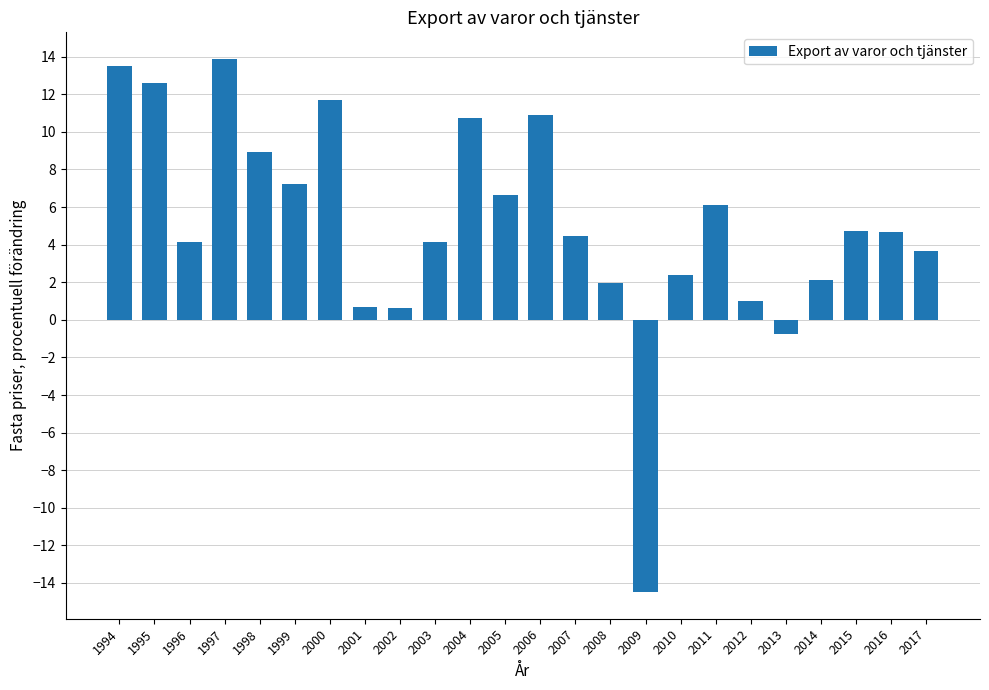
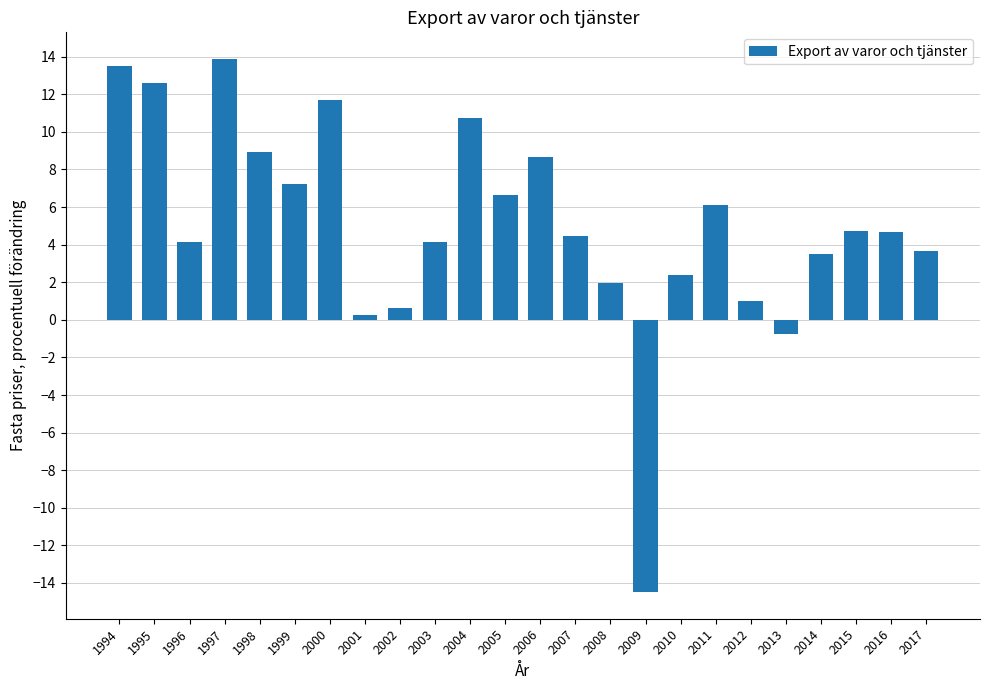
  {
    "1994": 13.5,
    "1995": 12.6,
    "1996": 4.1,
    "1997": 13.9,
    "1998": 8.9,
    "1999": 7.2,
    "2000": 11.7,
-   "2001": 0.7,
+   "2001": 0.3,
    "2002": 0.6,
    "2003": 4.2,
    "2004": 10.7,
    "2005": 6.6,
-   "2006": 10.9,
+   "2006": 8.7,
    "2007": 4.5,
    "2008": 2.0,
    "2009": -14.5,
    "2010": 2.4,
    "2011": 6.1,
    "2012": 1.0,
    "2013": -0.8,
-   "2014": 2.1,
+   "2014": 3.5,
    "2015": 4.7,
    "2016": 4.7,
    "2017": 3.6
  }
